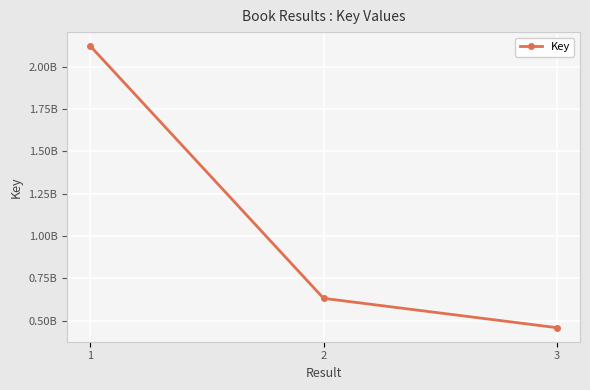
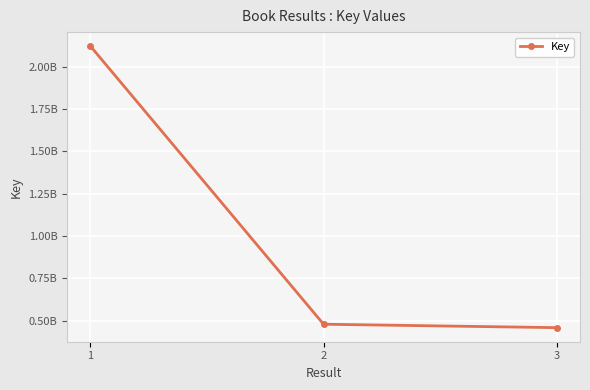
  {
    "1": 2120000000,
-   "2": 630000000,
+   "2": 480000000,
    "3": 460000000
  }
